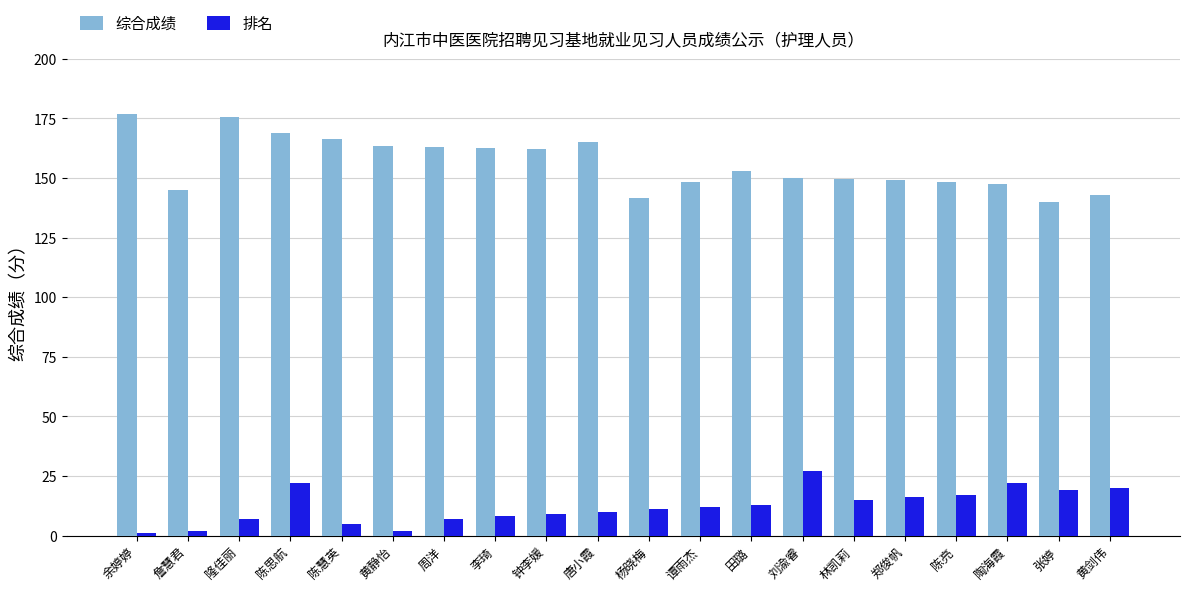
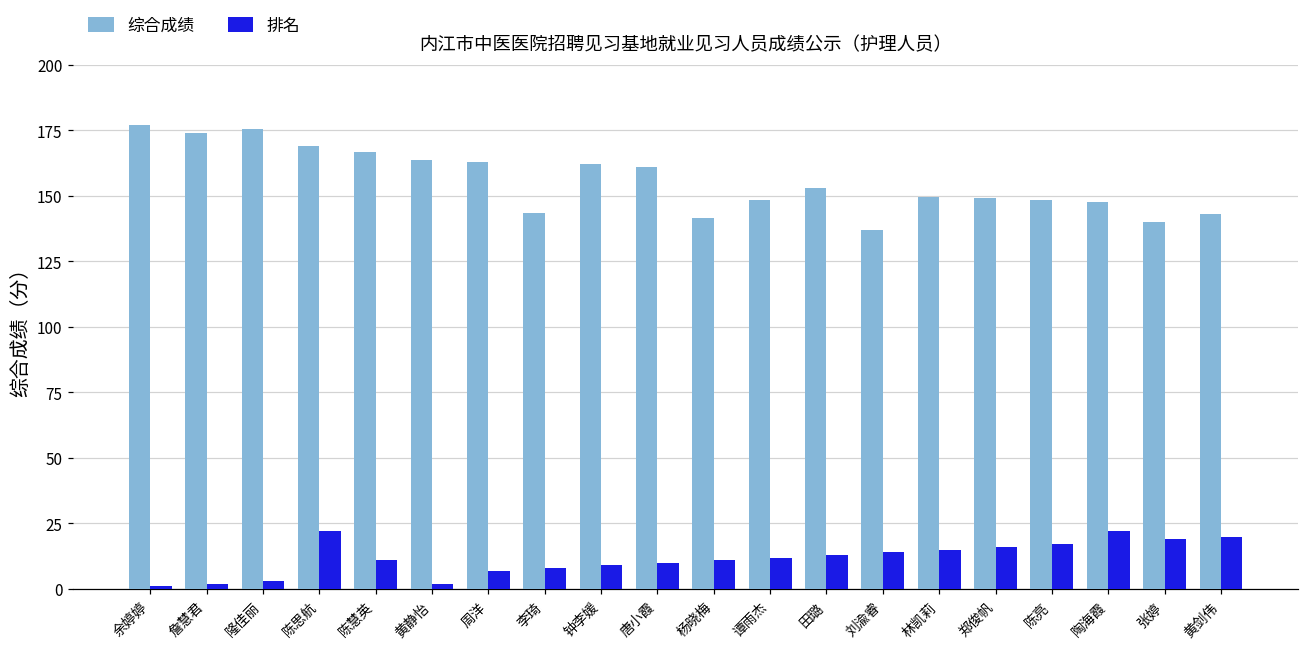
  {
    "综合成绩": {
      "余婷婷": 177,
-     "詹慧君": 145,
+     "詹慧君": 174,
      "隆佳丽": 176,
      "陈思航": 169,
      "陈慧英": 167,
      "黄静怡": 164,
      "周洋": 163,
-     "李琦": 163,
+     "李琦": 144,
      "钟李媛": 162,
-     "唐小霞": 165,
+     "唐小霞": 161,
      "杨晓梅": 142,
      "谭雨杰": 148,
      "田璐": 153,
-     "刘渝睿": 150,
+     "刘渝睿": 137,
      "林凯莉": 150,
      "郑俊帆": 149,
      "陈亮": 149,
      "陶海霞": 148,
      "张婷": 140,
      "黄剑伟": 143
    },
    "排名": {
      "詹慧君": 2,
-     "隆佳丽": 7,
+     "隆佳丽": 3,
      "陈思航": 22,
-     "陈慧英": 5,
+     "陈慧英": 11,
      "黄静怡": 2,
      "周洋": 7,
      "李琦": 8,
      "钟李媛": 9,
      "唐小霞": 10,
      "杨晓梅": 11,
      "谭雨杰": 12,
      "田璐": 13,
-     "刘渝睿": 27,
+     "刘渝睿": 14,
      "林凯莉": 15,
      "郑俊帆": 16,
      "陈亮": 17,
      "陶海霞": 22,
      "张婷": 19,
      "黄剑伟": 20
    }
  }
